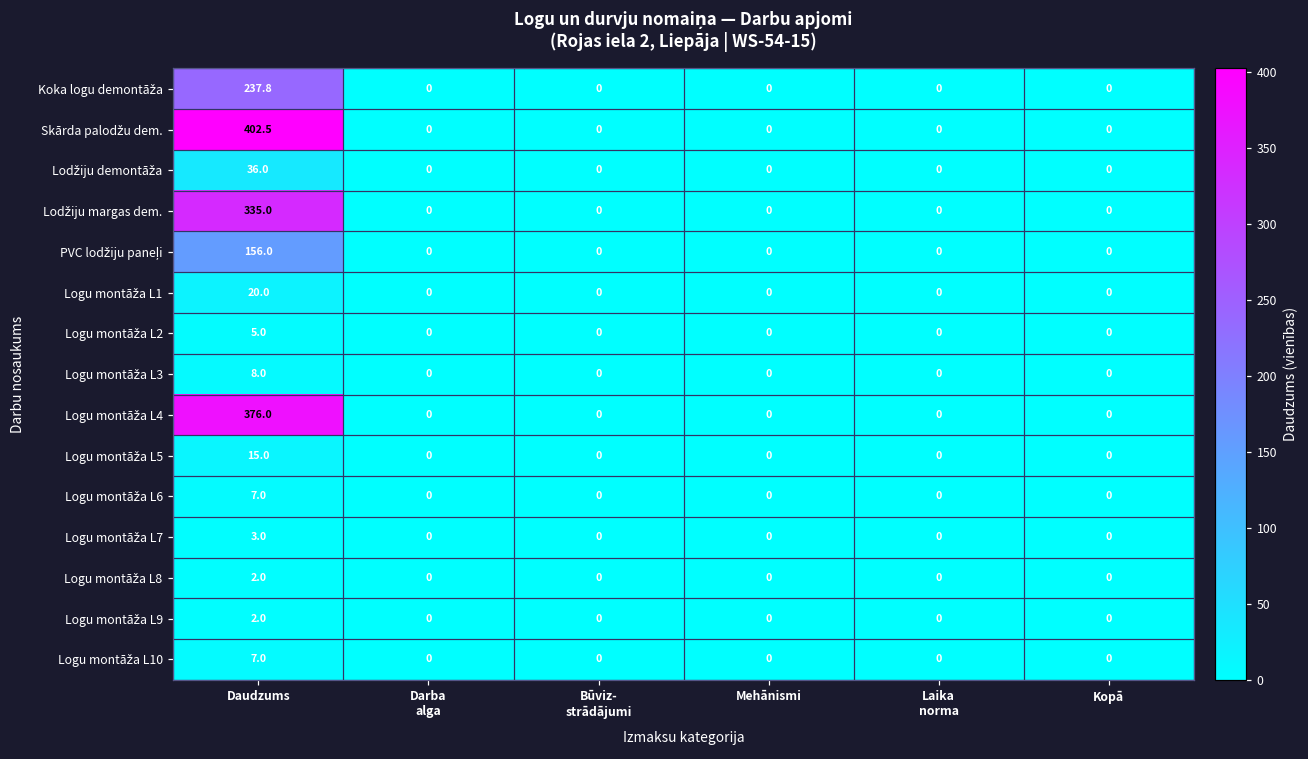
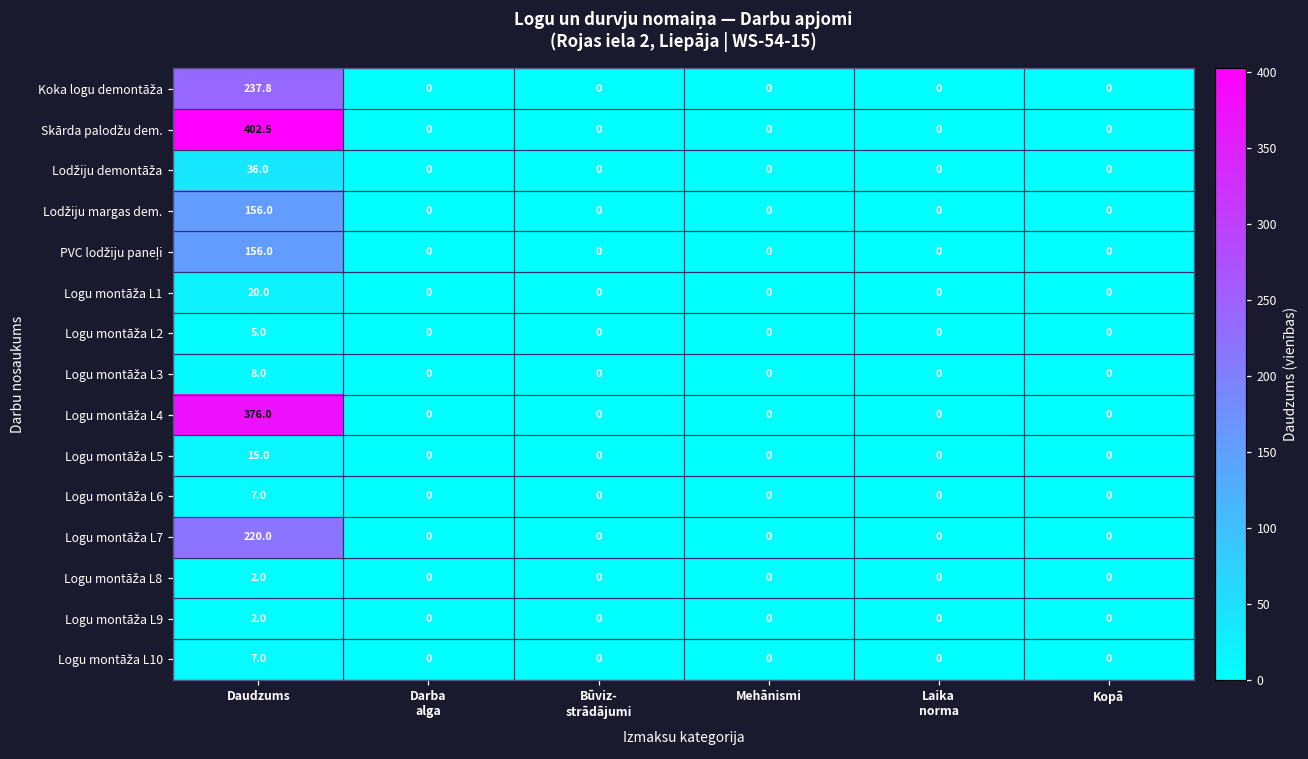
  {
    "Koka logu demontāža": {
      "Daudzums": 237.8,
      "Darba alga": 0,
      "Būviz- strādājumi": 0,
      "Mehānismi": 0,
      "Laika norma": 0,
      "Kopā": 0
    },
    "Skārda palodžu dem.": {
      "Daudzums": 402.5,
      "Darba alga": 0,
      "Būviz- strādājumi": 0,
      "Mehānismi": 0,
      "Laika norma": 0,
      "Kopā": 0
    },
    "Lodžiju demontāža": {
      "Daudzums": 36.0,
      "Darba alga": 0,
      "Būviz- strādājumi": 0,
      "Mehānismi": 0,
      "Laika norma": 0,
      "Kopā": 0
    },
    "Lodžiju margas dem.": {
-     "Daudzums": 335.0,
+     "Daudzums": 156.0,
      "Darba alga": 0,
      "Būviz- strādājumi": 0,
      "Mehānismi": 0,
      "Laika norma": 0,
      "Kopā": 0
    },
    "PVC lodžiju paneļi": {
      "Daudzums": 156.0,
      "Darba alga": 0,
      "Būviz- strādājumi": 0,
      "Mehānismi": 0,
      "Laika norma": 0,
      "Kopā": 0
    },
    "Logu montāža L1": {
      "Daudzums": 20.0,
      "Darba alga": 0,
      "Būviz- strādājumi": 0,
      "Mehānismi": 0,
      "Laika norma": 0,
      "Kopā": 0
    },
    "Logu montāža L2": {
      "Daudzums": 5.0,
      "Darba alga": 0,
      "Būviz- strādājumi": 0,
      "Mehānismi": 0,
      "Laika norma": 0,
      "Kopā": 0
    },
    "Logu montāža L3": {
      "Daudzums": 8.0,
      "Darba alga": 0,
      "Būviz- strādājumi": 0,
      "Mehānismi": 0,
      "Laika norma": 0,
      "Kopā": 0
    },
    "Logu montāža L4": {
      "Daudzums": 376.0,
      "Darba alga": 0,
      "Būviz- strādājumi": 0,
      "Mehānismi": 0,
      "Laika norma": 0,
      "Kopā": 0
    },
    "Logu montāža L5": {
      "Daudzums": 15.0,
      "Darba alga": 0,
      "Būviz- strādājumi": 0,
      "Mehānismi": 0,
      "Laika norma": 0,
      "Kopā": 0
    },
    "Logu montāža L6": {
      "Daudzums": 7.0,
      "Darba alga": 0,
      "Būviz- strādājumi": 0,
      "Mehānismi": 0,
      "Laika norma": 0,
      "Kopā": 0
    },
    "Logu montāža L7": {
-     "Daudzums": 3.0,
+     "Daudzums": 220.0,
      "Darba alga": 0,
      "Būviz- strādājumi": 0,
      "Mehānismi": 0,
      "Laika norma": 0,
      "Kopā": 0
    },
    "Logu montāža L8": {
      "Daudzums": 2.0,
      "Darba alga": 0,
      "Būviz- strādājumi": 0,
      "Mehānismi": 0,
      "Laika norma": 0,
      "Kopā": 0
    },
    "Logu montāža L9": {
      "Daudzums": 2.0,
      "Darba alga": 0,
      "Būviz- strādājumi": 0,
      "Mehānismi": 0,
      "Laika norma": 0,
      "Kopā": 0
    },
    "Logu montāža L10": {
      "Daudzums": 7.0,
      "Darba alga": 0,
      "Būviz- strādājumi": 0,
      "Mehānismi": 0,
      "Laika norma": 0,
      "Kopā": 0
    }
  }
